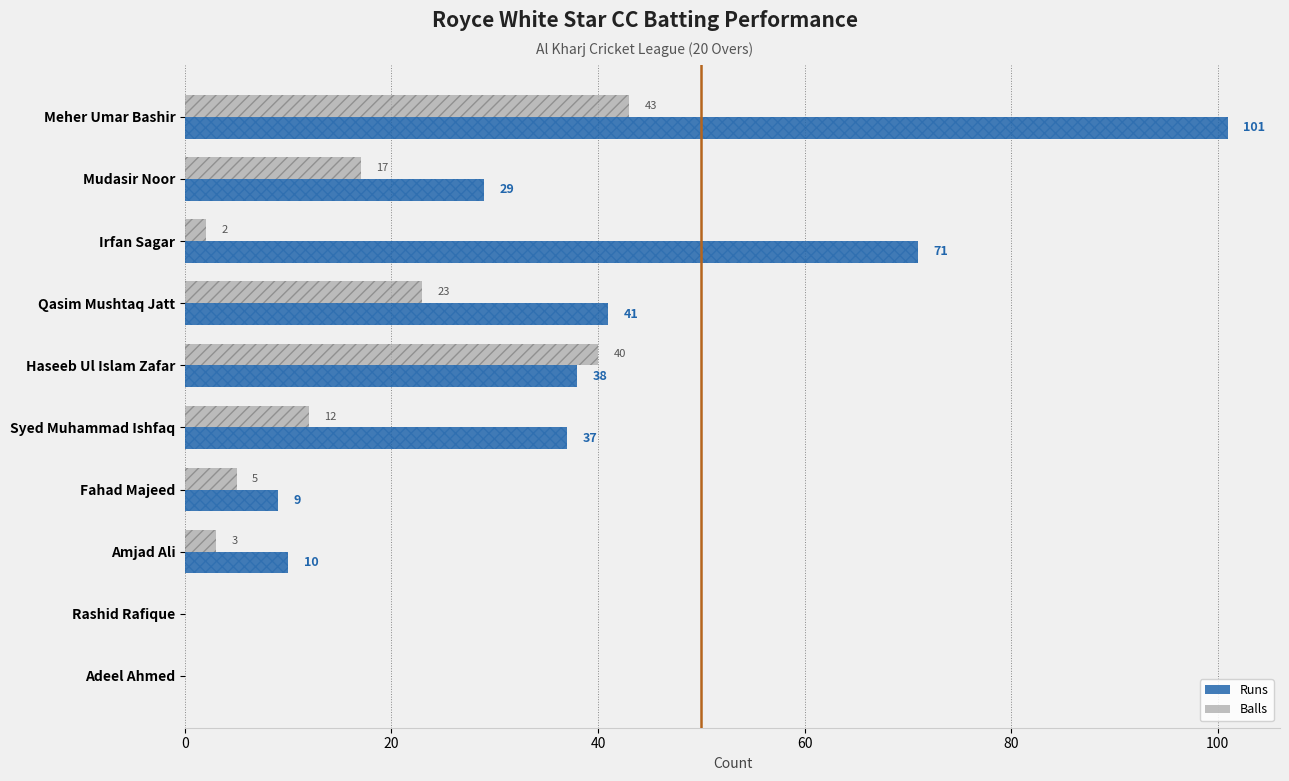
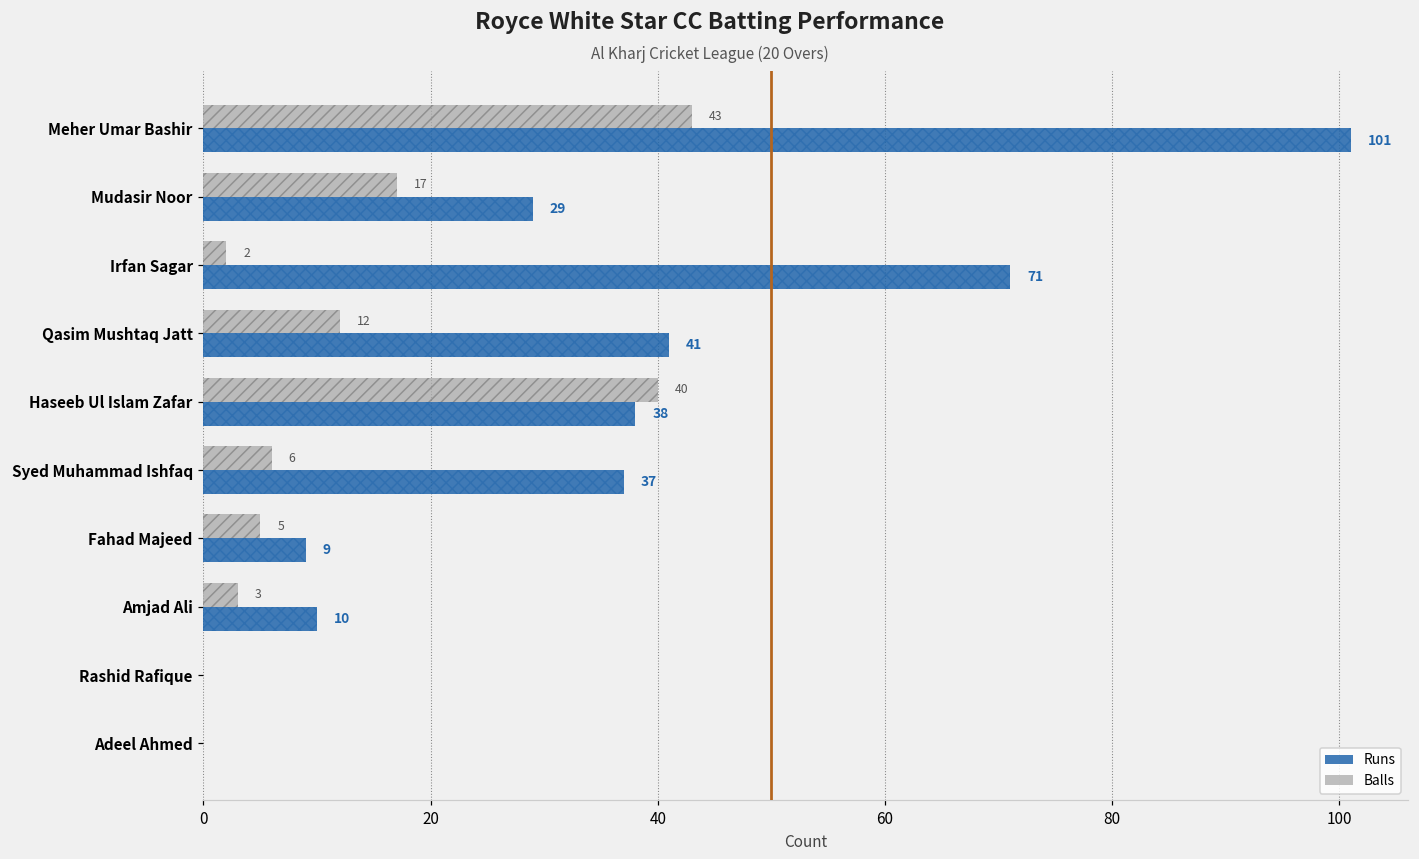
  {
    "Runs": {
      "Meher Umar Bashir": 101,
      "Mudasir Noor": 29,
      "Irfan Sagar": 71,
      "Qasim Mushtaq Jatt": 41,
      "Haseeb Ul Islam Zafar": 38,
      "Syed Muhammad Ishfaq": 37,
      "Fahad Majeed": 9,
      "Amjad Ali": 10
    },
    "Balls": {
      "Meher Umar Bashir": 43,
      "Mudasir Noor": 17,
      "Irfan Sagar": 2,
-     "Qasim Mushtaq Jatt": 23,
+     "Qasim Mushtaq Jatt": 12,
      "Haseeb Ul Islam Zafar": 40,
-     "Syed Muhammad Ishfaq": 12,
+     "Syed Muhammad Ishfaq": 6,
      "Fahad Majeed": 5,
      "Amjad Ali": 3
    }
  }
